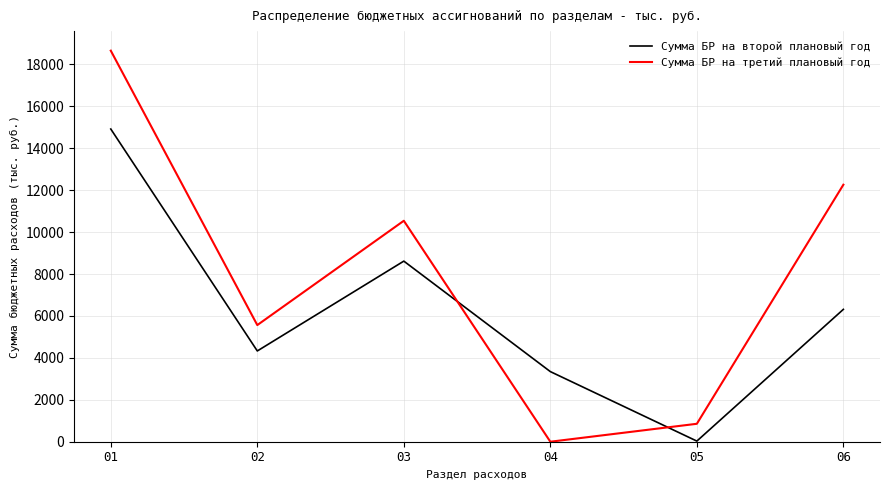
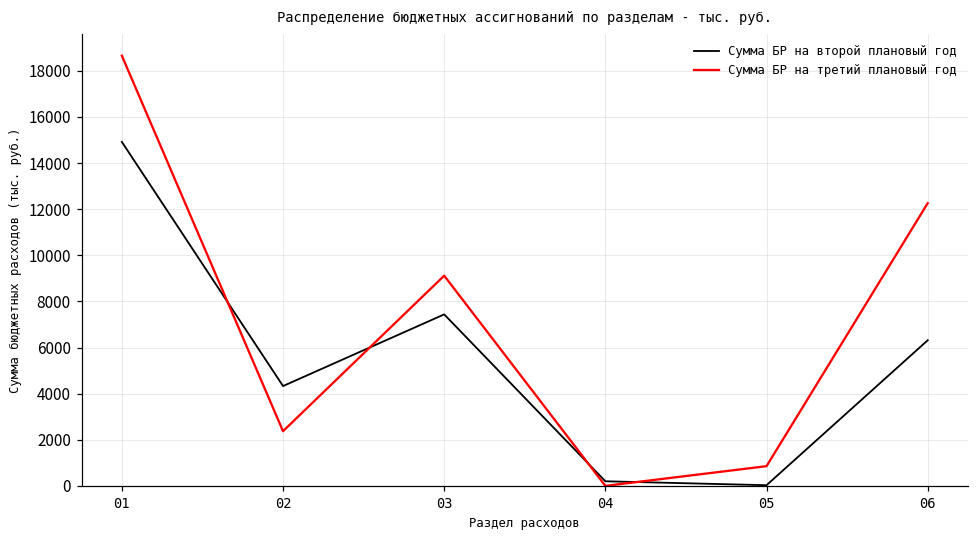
  {
    "Сумма БР на второй плановый год": {
      "01": 14900,
      "02": 4300,
-     "03": 8600,
-     "04": 3300,
+     "03": 7400,
+     "04": 200,
      "05": 0,
      "06": 6300
    },
    "Сумма БР на третий плановый год": {
      "01": 18700,
-     "02": 5600,
-     "03": 10500,
+     "02": 2400,
+     "03": 9100,
      "04": 0,
      "05": 900,
      "06": 12300
    }
  }
